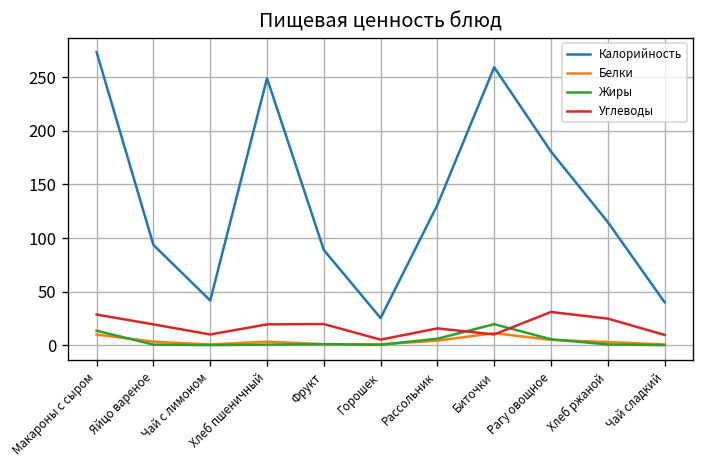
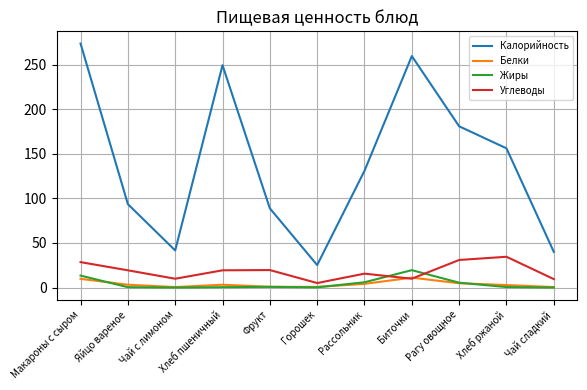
  {
    "Калорийность": {
      "Макароны с сыром": 270,
      "Яйцо вареное": 90,
      "Чай с лимоном": 40,
      "Хлеб пшеничный": 250,
      "Фрукт": 90,
      "Горошек": 30,
      "Рассольник": 130,
      "Биточки": 260,
      "Рагу овощное": 180,
-     "Хлеб ржаной": 110,
+     "Хлеб ржаной": 160,
      "Чай сладкий": 40
    },
    "Белки": {
      "Макароны с сыром": 10
    },
    "Жиры": {
      "Макароны с сыром": 10,
      "Биточки": 20
    },
    "Углеводы": {
      "Макароны с сыром": 30,
      "Яйцо вареное": 20,
      "Чай с лимоном": 10,
      "Хлеб пшеничный": 20,
      "Фрукт": 20,
      "Горошек": 10,
      "Рассольник": 20,
      "Рагу овощное": 30,
-     "Хлеб ржаной": 20,
+     "Хлеб ржаной": 30,
      "Чай сладкий": 10
    }
  }
